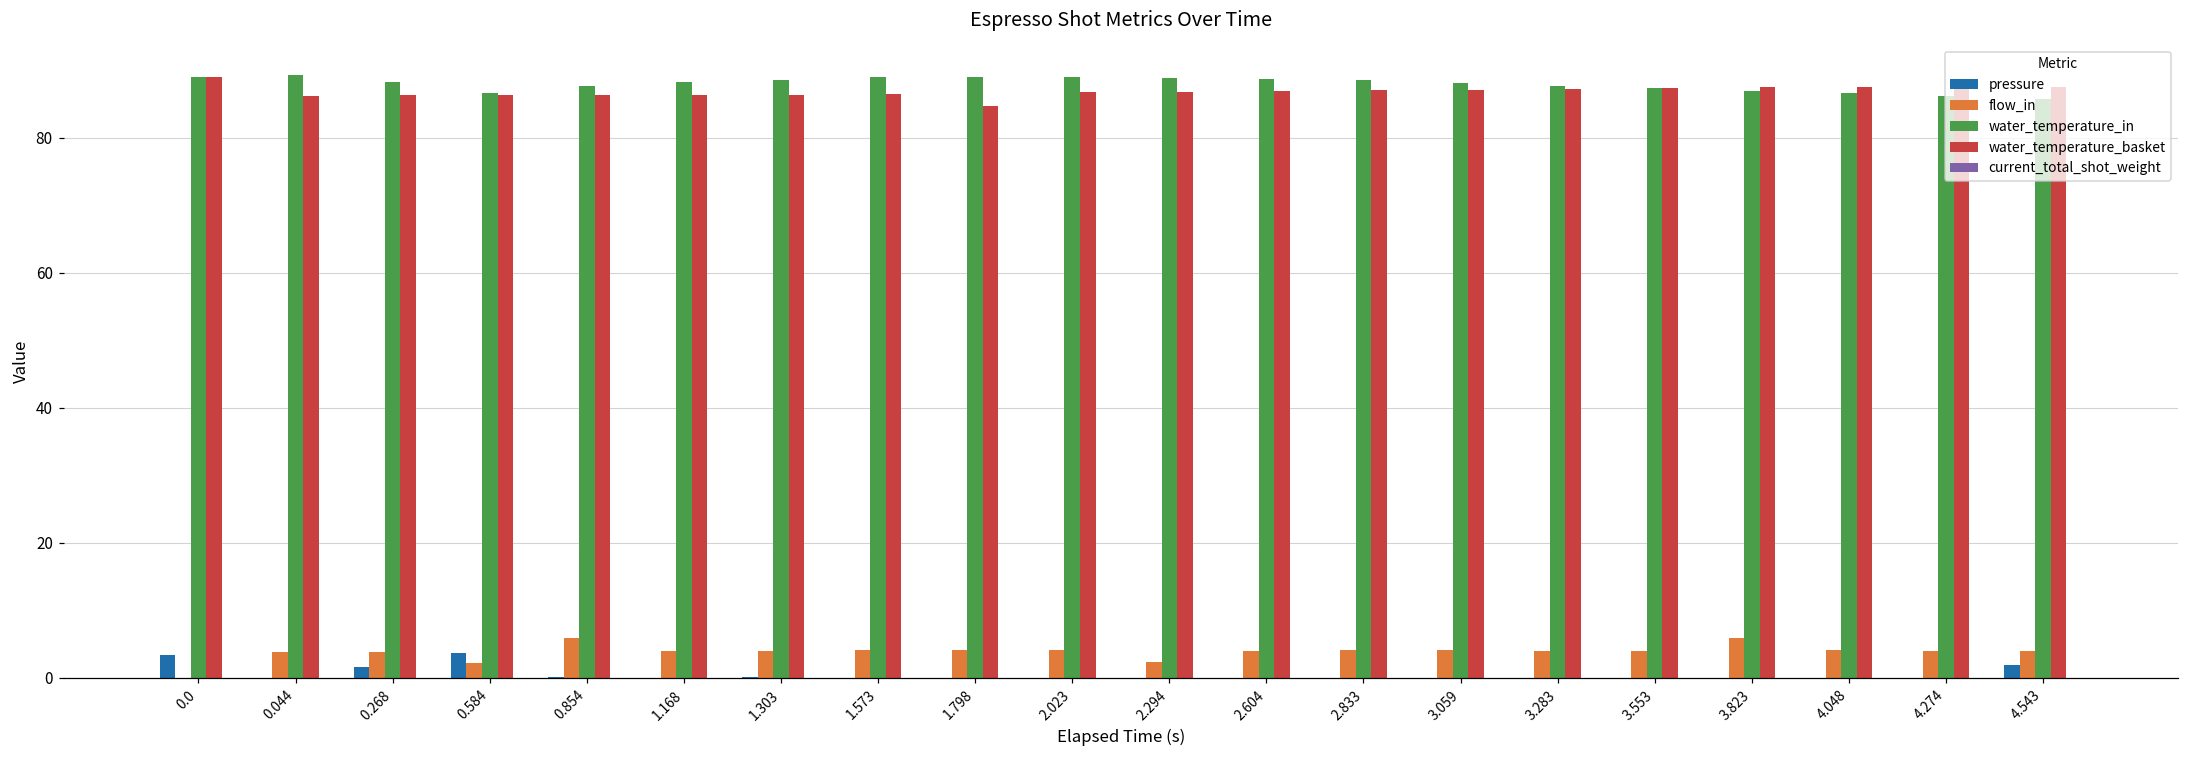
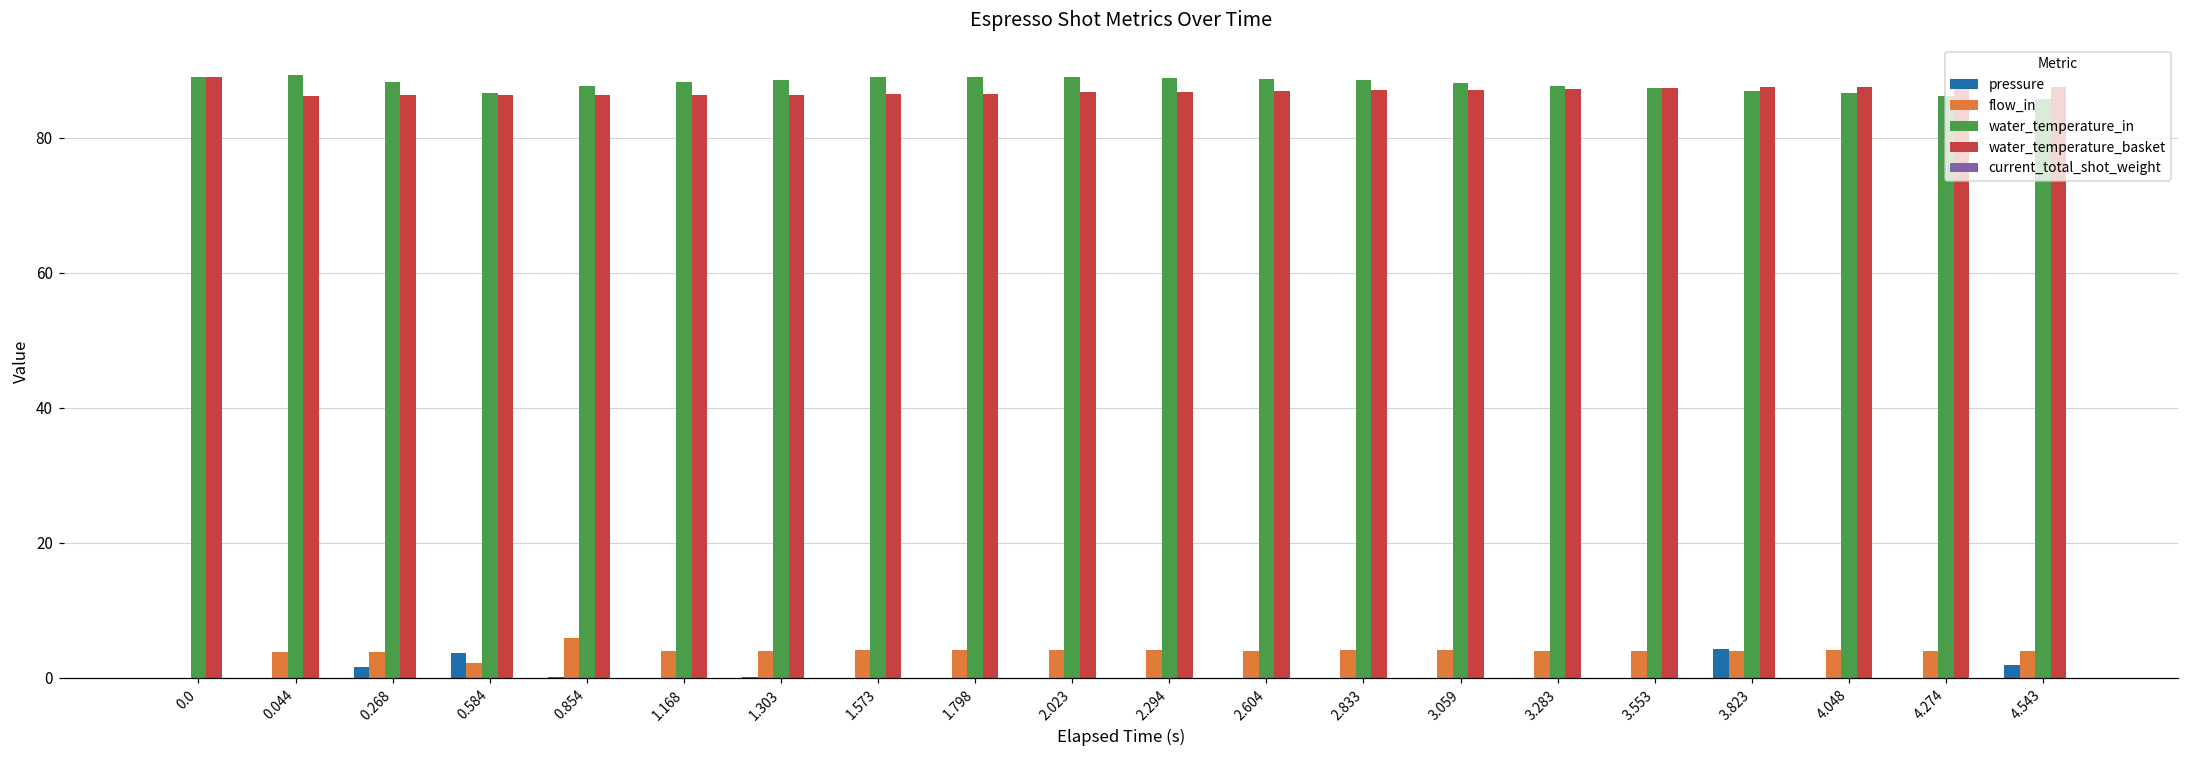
  {
    "pressure": {
-     "0.0": 3,
+     "0.0": 0,
      "0.268": 2,
      "0.584": 4,
-     "3.823": 0,
+     "3.823": 4,
      "4.543": 2
    },
    "flow_in": {
      "0.0": 0,
      "0.044": 4,
      "0.268": 4,
      "0.584": 2,
      "0.854": 6,
      "1.168": 4,
      "1.303": 4,
      "1.573": 4,
      "1.798": 4,
      "2.023": 4,
-     "2.294": 2,
+     "2.294": 4,
      "2.604": 4,
      "2.833": 4,
      "3.059": 4,
      "3.283": 4,
      "3.553": 4,
-     "3.823": 6,
+     "3.823": 4,
      "4.048": 4,
      "4.274": 4,
      "4.543": 4
    },
    "water_temperature_in": {
      "0.0": 89,
      "0.044": 89,
      "0.268": 88,
      "0.584": 87,
      "0.854": 88,
      "1.168": 88,
      "1.303": 89,
      "1.573": 89,
      "1.798": 89,
      "2.023": 89,
      "2.294": 89,
      "2.604": 89,
      "2.833": 89,
      "3.059": 88,
      "3.283": 88,
      "3.553": 87,
      "3.823": 87,
      "4.048": 87
    },
    "water_temperature_basket": {
      "0.0": 89,
      "0.044": 86,
      "0.268": 86,
      "0.584": 86,
      "0.854": 86,
      "1.168": 86,
      "1.303": 86,
      "1.573": 86,
-     "1.798": 85,
+     "1.798": 87,
      "2.023": 87,
      "2.294": 87,
      "2.604": 87,
      "2.833": 87,
      "3.059": 87,
      "3.283": 87,
      "3.553": 87,
      "3.823": 87,
      "4.048": 88
    },
    "current_total_shot_weight": {
      "0.0": 0,
      "0.044": 0,
      "0.268": 0,
      "0.584": 0,
      "0.854": 0,
      "1.168": 0,
      "1.303": 0,
      "1.573": 0,
      "1.798": 0,
      "2.023": 0,
      "2.294": 0,
      "2.604": 0,
      "2.833": 0,
      "3.059": 0,
      "3.283": 0,
      "3.553": 0,
      "3.823": 0,
      "4.048": 0,
      "4.274": 0,
      "4.543": 0
    }
  }
